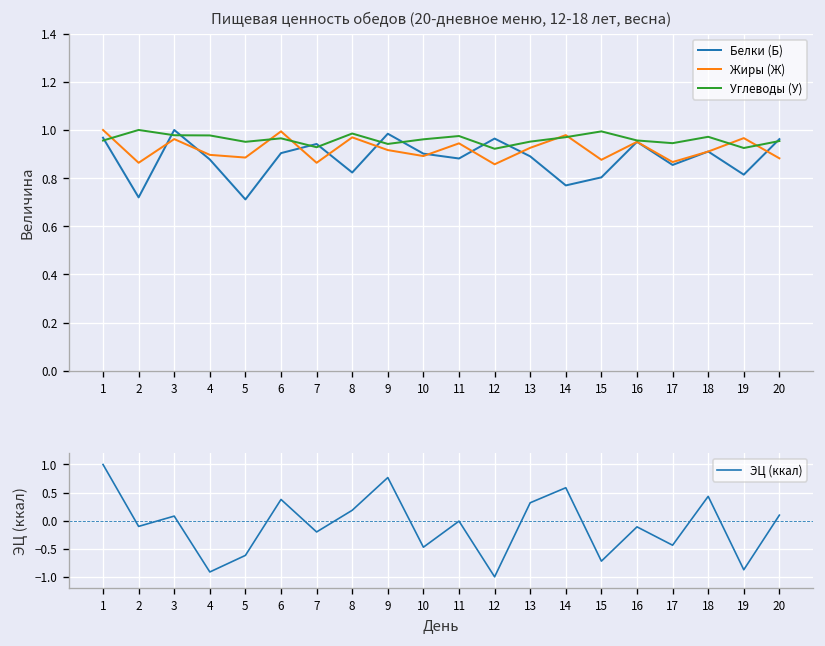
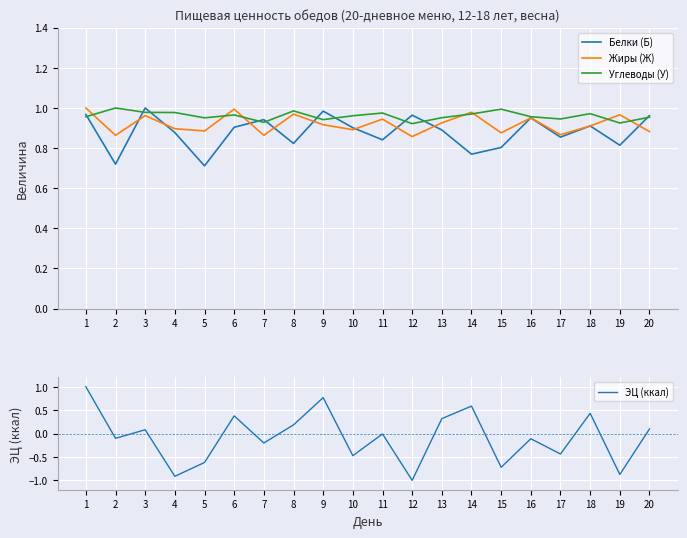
  {
    "Пищевая ценность обедов (20-дневное меню, 12-18 лет, весна)": {
      "Белки (Б)": {
        "2": 0.72,
        "3": 1.00,
        "4": 0.88,
        "5": 0.71,
        "6": 0.90,
        "7": 0.94,
        "8": 0.82,
        "9": 0.98,
-       "11": 0.88,
+       "11": 0.84,
        "12": 0.96,
        "13": 0.89,
        "14": 0.77,
        "15": 0.80,
        "19": 0.81
      },
      "Жиры (Ж)": {
        "1": 1.00,
        "2": 0.86,
        "3": 0.96,
        "4": 0.90,
        "5": 0.89,
        "6": 0.99,
        "7": 0.86,
        "8": 0.97,
        "9": 0.92,
        "11": 0.94,
        "12": 0.86,
        "13": 0.93,
        "15": 0.88,
        "19": 0.97,
        "20": 0.88
      },
      "Углеводы (У)": {
        "2": 1.00,
        "3": 0.98,
        "4": 0.98,
        "5": 0.95,
        "6": 0.97,
        "7": 0.93,
        "8": 0.99,
        "9": 0.94,
        "10": 0.96,
        "11": 0.97,
        "12": 0.92,
        "13": 0.95,
        "15": 0.99,
        "17": 0.95,
        "18": 0.97,
        "19": 0.93
      }
    }
  }
